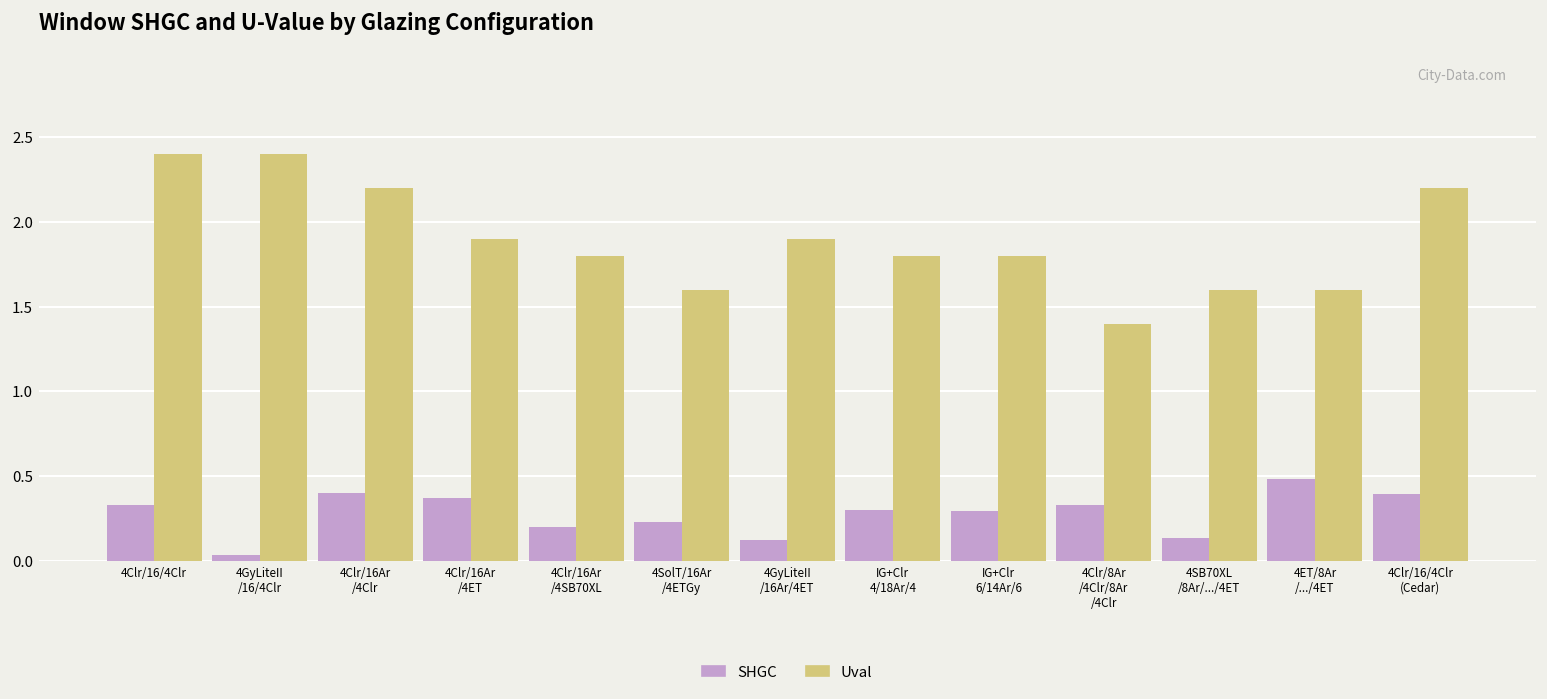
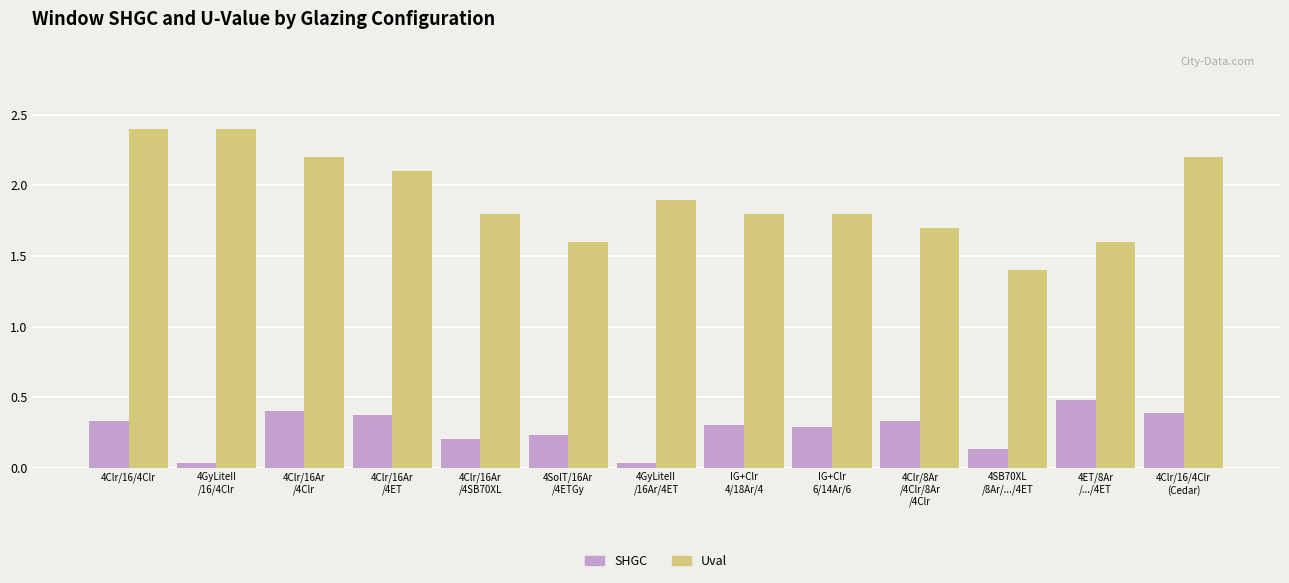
  {
    "SHGC": {
      "4Clr/16/4Clr": 0.33,
      "4GyLiteII /16/4Clr": 0.03,
      "4Clr/16Ar /4Clr": 0.40,
      "4Clr/16Ar /4ET": 0.37,
      "4Clr/16Ar /4SB70XL": 0.20,
      "4SolT/16Ar /4ETGy": 0.23,
-     "4GyLiteII /16Ar/4ET": 0.12,
+     "4GyLiteII /16Ar/4ET": 0.03,
      "IG+Clr 4/18Ar/4": 0.30,
      "IG+Clr 6/14Ar/6": 0.29,
      "4Clr/8Ar /4Clr/8Ar /4Clr": 0.33,
      "4SB70XL /8Ar/.../4ET": 0.13,
      "4ET/8Ar /.../4ET": 0.48,
      "4Clr/16/4Clr (Cedar)": 0.39
    },
    "Uval": {
      "4Clr/16/4Clr": 2.4,
      "4GyLiteII /16/4Clr": 2.4,
      "4Clr/16Ar /4Clr": 2.2,
-     "4Clr/16Ar /4ET": 1.9,
+     "4Clr/16Ar /4ET": 2.1,
      "4Clr/16Ar /4SB70XL": 1.8,
      "4SolT/16Ar /4ETGy": 1.6,
      "4GyLiteII /16Ar/4ET": 1.9,
      "IG+Clr 4/18Ar/4": 1.8,
      "IG+Clr 6/14Ar/6": 1.8,
-     "4Clr/8Ar /4Clr/8Ar /4Clr": 1.4,
-     "4SB70XL /8Ar/.../4ET": 1.6,
+     "4Clr/8Ar /4Clr/8Ar /4Clr": 1.7,
+     "4SB70XL /8Ar/.../4ET": 1.4,
      "4ET/8Ar /.../4ET": 1.6,
      "4Clr/16/4Clr (Cedar)": 2.2
    }
  }
